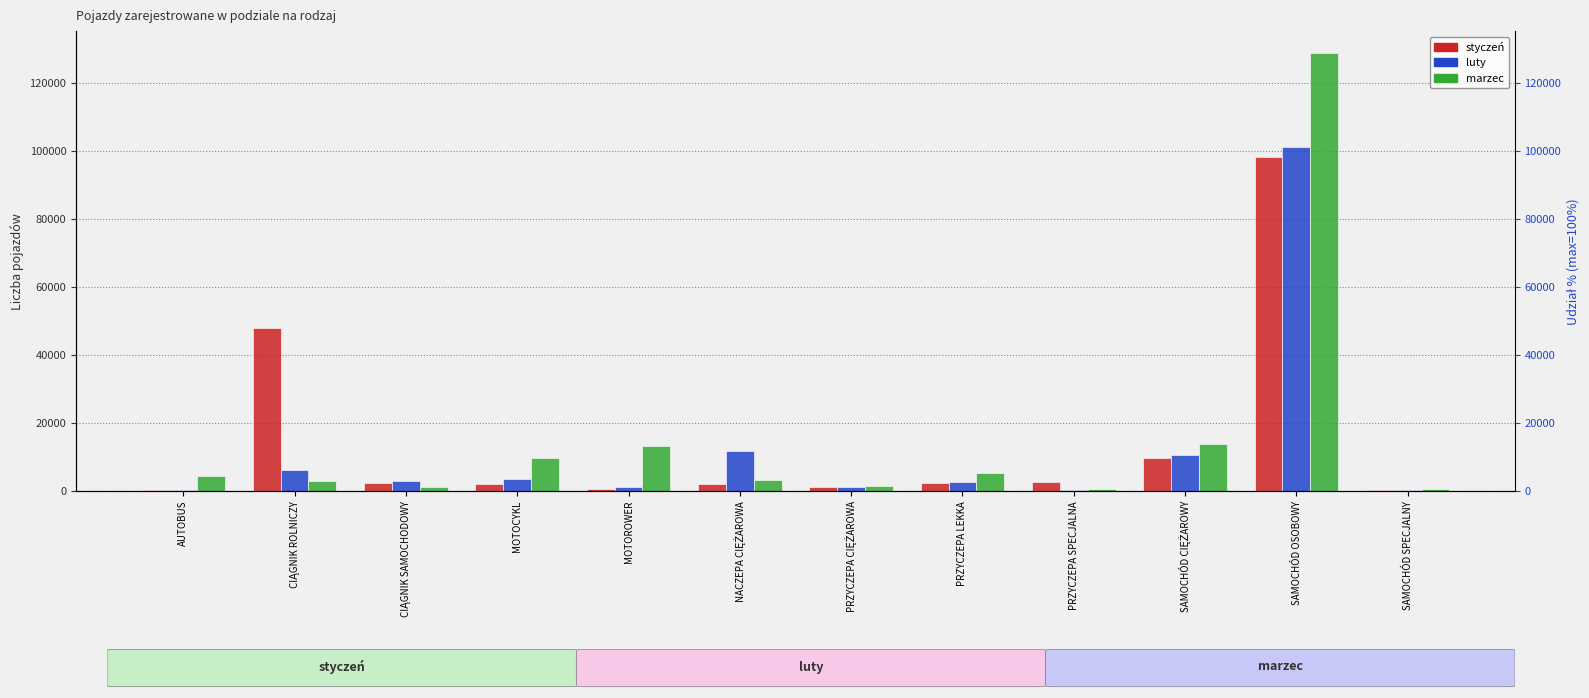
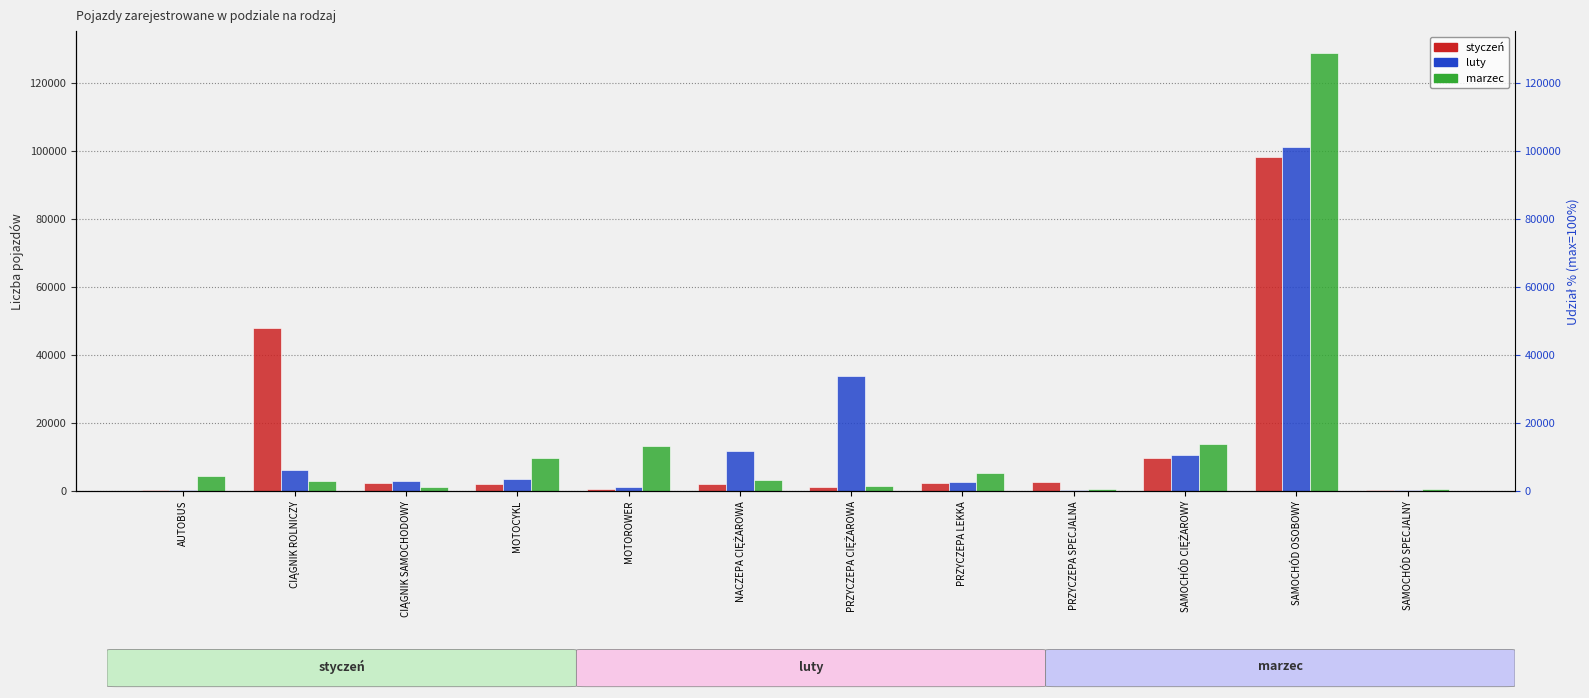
  {
    "styczeń": {
      "CIĄGNIK ROLNICZY": 48000,
      "CIĄGNIK SAMOCHODOWY": 2000,
      "MOTOCYKL": 2000,
      "MOTOROWER": 1000,
      "NACZEPA CIĘŻAROWA": 2000,
      "PRZYCZEPA CIĘŻAROWA": 1000,
      "PRZYCZEPA LEKKA": 2000,
      "PRZYCZEPA SPECJALNA": 3000,
      "SAMOCHÓD CIĘŻAROWY": 10000,
      "SAMOCHÓD OSOBOWY": 98000
    },
    "luty": {
      "CIĄGNIK ROLNICZY": 6000,
      "CIĄGNIK SAMOCHODOWY": 3000,
      "MOTOCYKL": 3000,
      "MOTOROWER": 1000,
      "NACZEPA CIĘŻAROWA": 12000,
-     "PRZYCZEPA CIĘŻAROWA": 1000,
+     "PRZYCZEPA CIĘŻAROWA": 34000,
      "PRZYCZEPA LEKKA": 3000,
      "SAMOCHÓD CIĘŻAROWY": 11000,
      "SAMOCHÓD OSOBOWY": 101000
    },
    "marzec": {
      "AUTOBUS": 4000,
      "CIĄGNIK ROLNICZY": 3000,
      "CIĄGNIK SAMOCHODOWY": 1000,
      "MOTOCYKL": 10000,
      "MOTOROWER": 13000,
      "NACZEPA CIĘŻAROWA": 3000,
      "PRZYCZEPA CIĘŻAROWA": 2000,
      "PRZYCZEPA LEKKA": 5000,
      "SAMOCHÓD CIĘŻAROWY": 14000,
      "SAMOCHÓD OSOBOWY": 129000
    }
  }
